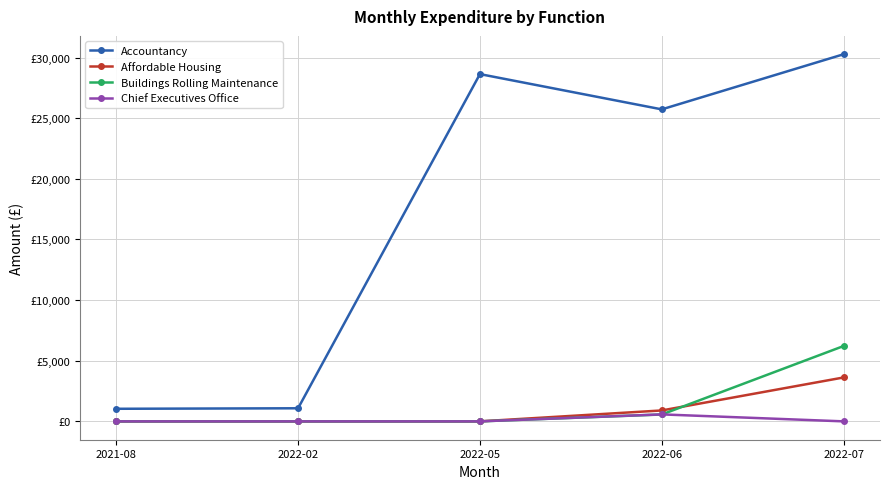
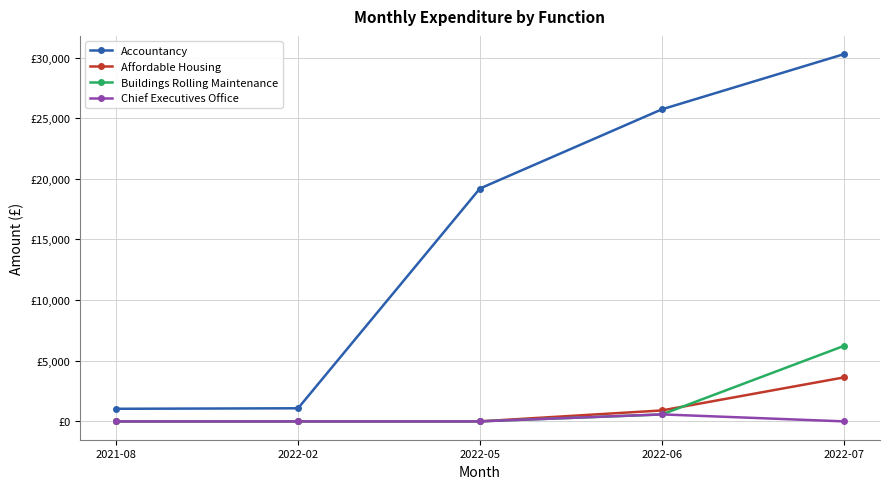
  {
    "Accountancy": {
      "2021-08": "£1,000",
      "2022-02": "£1,100",
-     "2022-05": "£28,600",
+     "2022-05": "£19,200",
      "2022-06": "£25,700",
      "2022-07": "£30,300"
    },
    "Affordable Housing": {
      "2022-06": "£900",
      "2022-07": "£3,600"
    },
    "Buildings Rolling Maintenance": {
      "2022-07": "£6,200"
    },
    "Chief Executives Office": {
      "2022-07": "£0"
    }
  }
